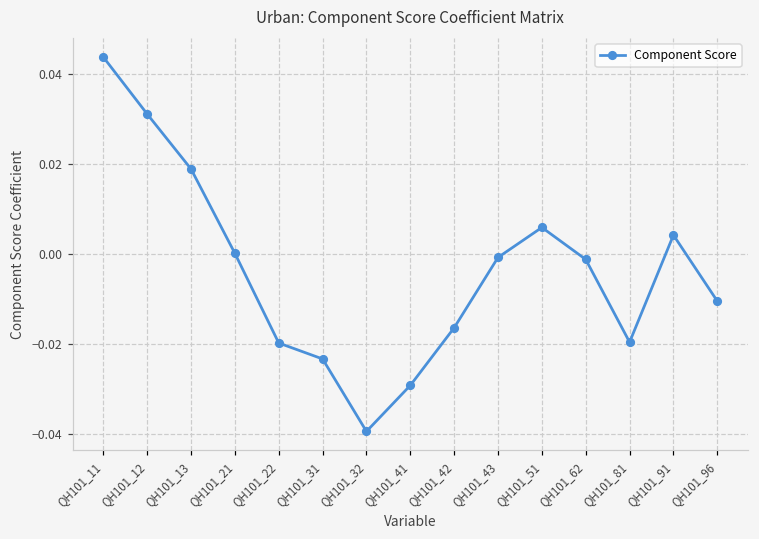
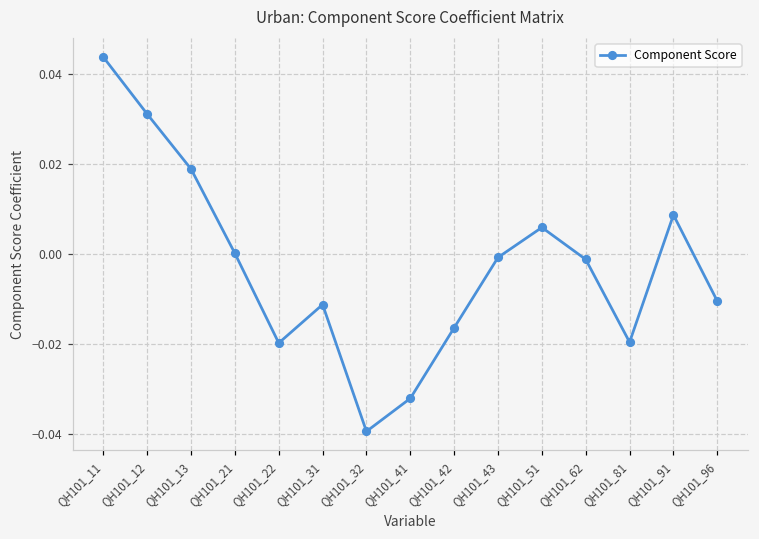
  {
    "QH101_11": 0.044,
    "QH101_12": 0.031,
    "QH101_13": 0.019,
    "QH101_21": 0.000,
    "QH101_22": -0.020,
-   "QH101_31": -0.023,
+   "QH101_31": -0.011,
    "QH101_32": -0.039,
-   "QH101_41": -0.029,
+   "QH101_41": -0.032,
    "QH101_42": -0.016,
    "QH101_43": -0.001,
    "QH101_51": 0.006,
    "QH101_62": -0.001,
    "QH101_81": -0.020,
-   "QH101_91": 0.004,
+   "QH101_91": 0.009,
    "QH101_96": -0.010
  }
